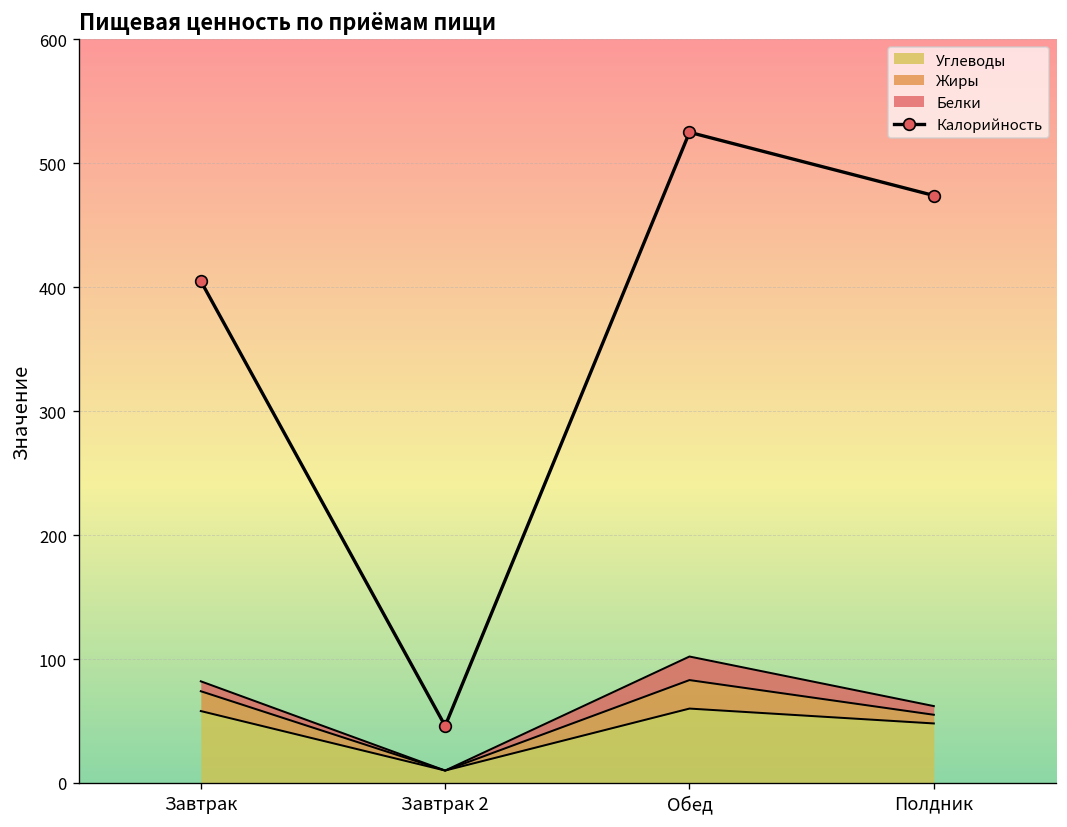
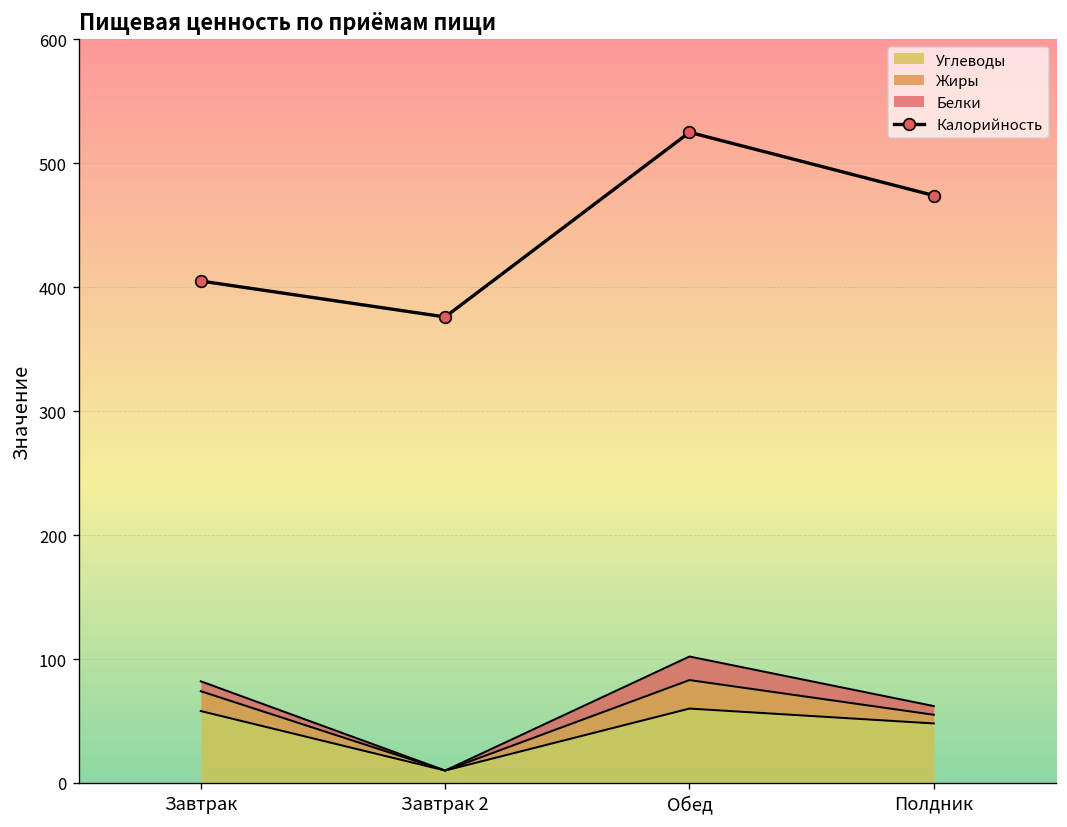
  {
    "Калорийность": {
      "Завтрак": 405,
-     "Завтрак 2": 46,
+     "Завтрак 2": 376,
      "Обед": 525,
      "Полдник": 474
    }
  }
